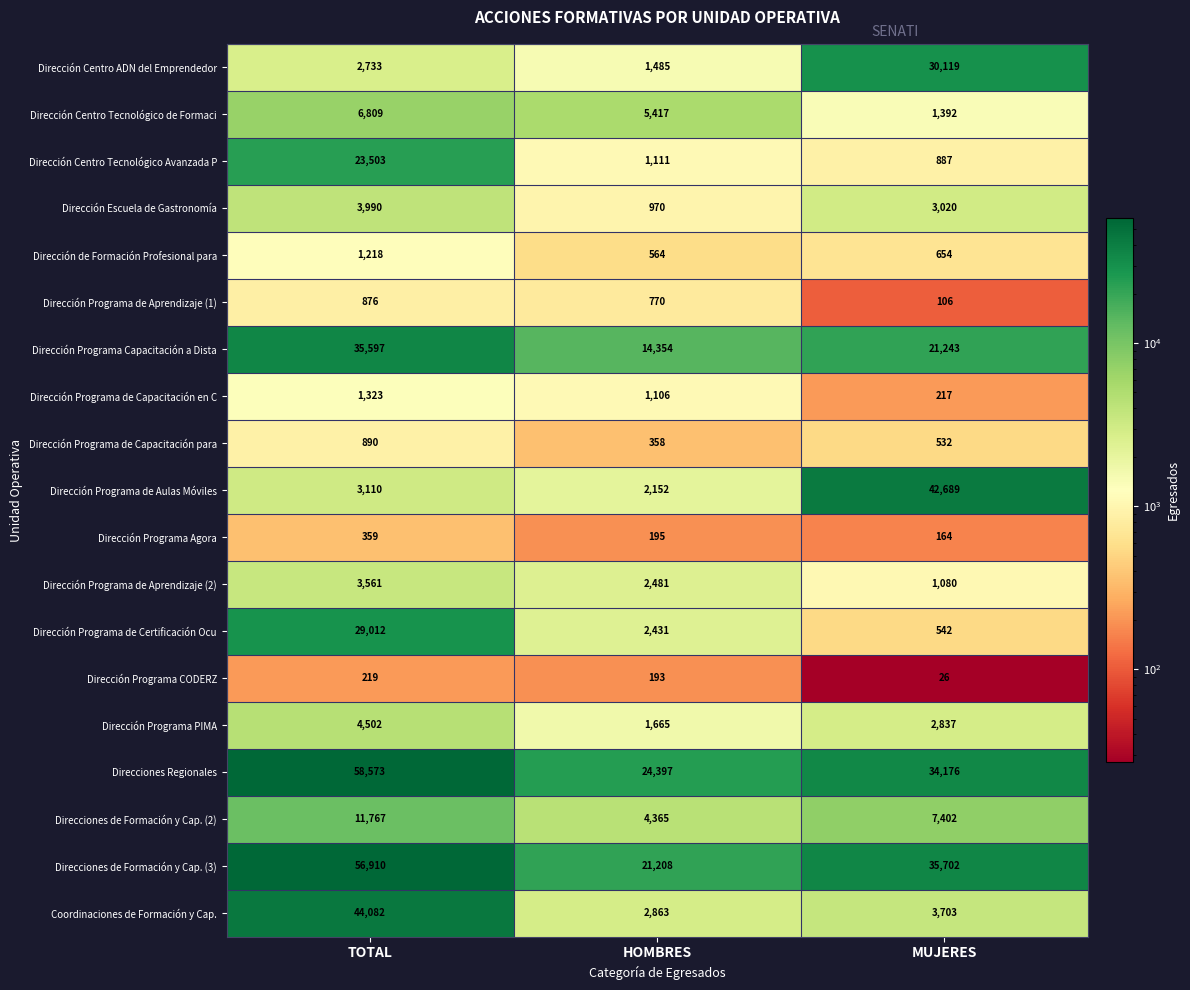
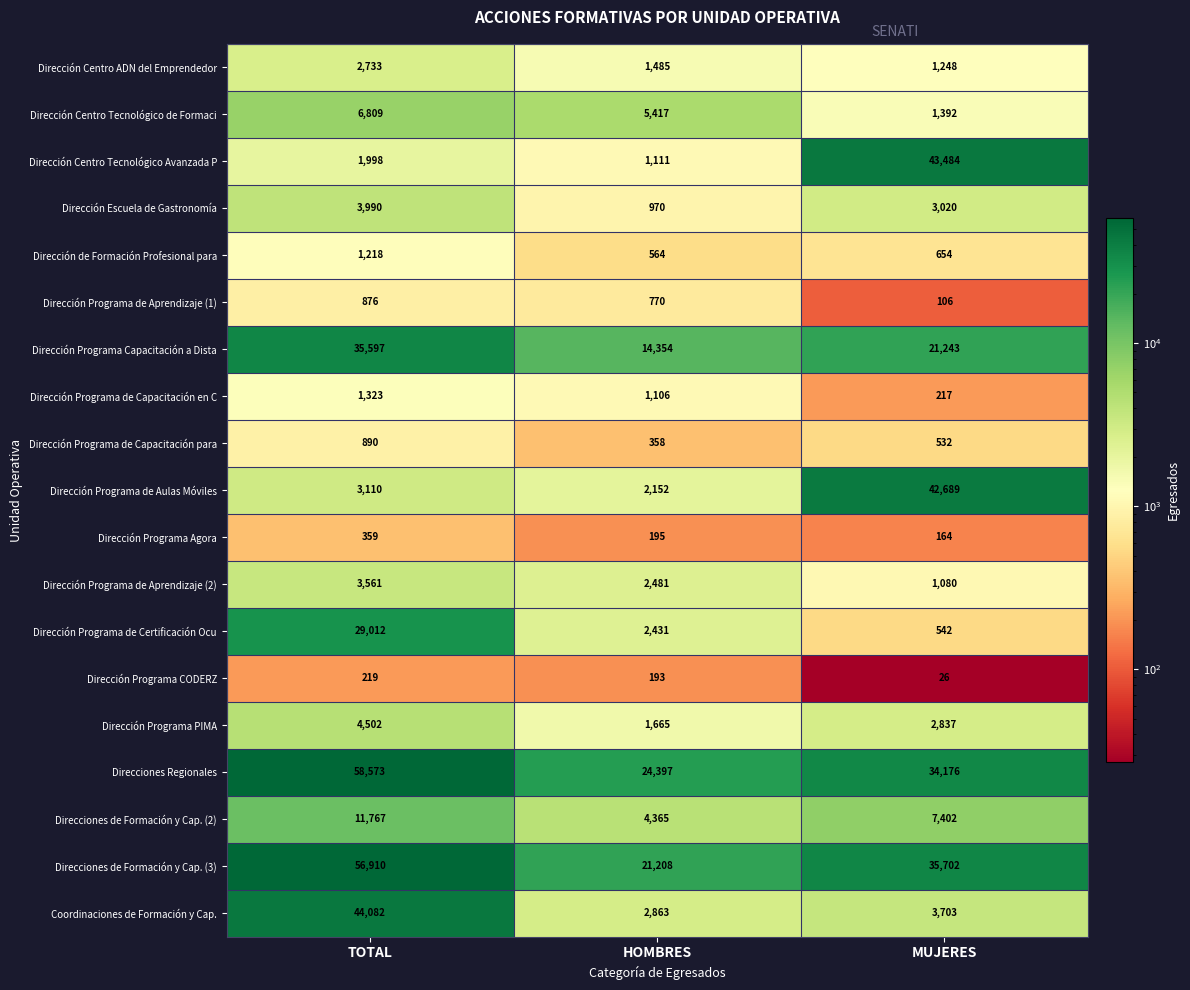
  {
    "Dirección Centro ADN del Emprendedor": {
      "TOTAL": "2,733",
      "HOMBRES": "1,485",
-     "MUJERES": "30,119"
+     "MUJERES": "1,248"
    },
    "Dirección Centro Tecnológico de Formaci": {
      "TOTAL": "6,809",
      "HOMBRES": "5,417",
      "MUJERES": "1,392"
    },
    "Dirección Centro Tecnológico Avanzada P": {
-     "TOTAL": "23,503",
+     "TOTAL": "1,998",
      "HOMBRES": "1,111",
-     "MUJERES": "887"
+     "MUJERES": "43,484"
    },
    "Dirección Escuela de Gastronomía": {
      "TOTAL": "3,990",
      "HOMBRES": "970",
      "MUJERES": "3,020"
    },
    "Dirección de Formación Profesional para": {
      "TOTAL": "1,218",
      "HOMBRES": "564",
      "MUJERES": "654"
    },
    "Dirección Programa de Aprendizaje (1)": {
      "TOTAL": "876",
      "HOMBRES": "770",
      "MUJERES": "106"
    },
    "Dirección Programa Capacitación a Dista": {
      "TOTAL": "35,597",
      "HOMBRES": "14,354",
      "MUJERES": "21,243"
    },
    "Dirección Programa de Capacitación en C": {
      "TOTAL": "1,323",
      "HOMBRES": "1,106",
      "MUJERES": "217"
    },
    "Dirección Programa de Capacitación para": {
      "TOTAL": "890",
      "HOMBRES": "358",
      "MUJERES": "532"
    },
    "Dirección Programa de Aulas Móviles": {
      "TOTAL": "3,110",
      "HOMBRES": "2,152",
      "MUJERES": "42,689"
    },
    "Dirección Programa Agora": {
      "TOTAL": "359",
      "HOMBRES": "195",
      "MUJERES": "164"
    },
    "Dirección Programa de Aprendizaje (2)": {
      "TOTAL": "3,561",
      "HOMBRES": "2,481",
      "MUJERES": "1,080"
    },
    "Dirección Programa de Certificación Ocu": {
      "TOTAL": "29,012",
      "HOMBRES": "2,431",
      "MUJERES": "542"
    },
    "Dirección Programa CODERZ": {
      "TOTAL": "219",
      "HOMBRES": "193",
      "MUJERES": "26"
    },
    "Dirección Programa PIMA": {
      "TOTAL": "4,502",
      "HOMBRES": "1,665",
      "MUJERES": "2,837"
    },
    "Direcciones Regionales": {
      "TOTAL": "58,573",
      "HOMBRES": "24,397",
      "MUJERES": "34,176"
    },
    "Direcciones de Formación y Cap. (2)": {
      "TOTAL": "11,767",
      "HOMBRES": "4,365",
      "MUJERES": "7,402"
    },
    "Direcciones de Formación y Cap. (3)": {
      "TOTAL": "56,910",
      "HOMBRES": "21,208",
      "MUJERES": "35,702"
    },
    "Coordinaciones de Formación y Cap.": {
      "TOTAL": "44,082",
      "HOMBRES": "2,863",
      "MUJERES": "3,703"
    }
  }
